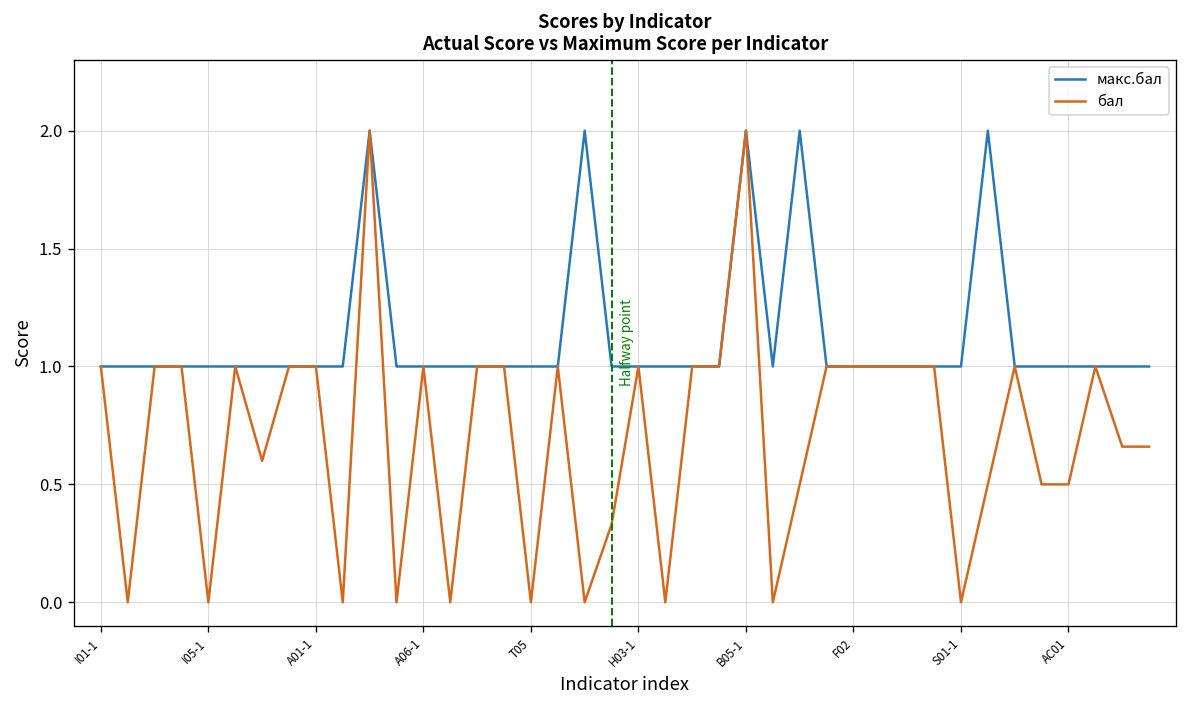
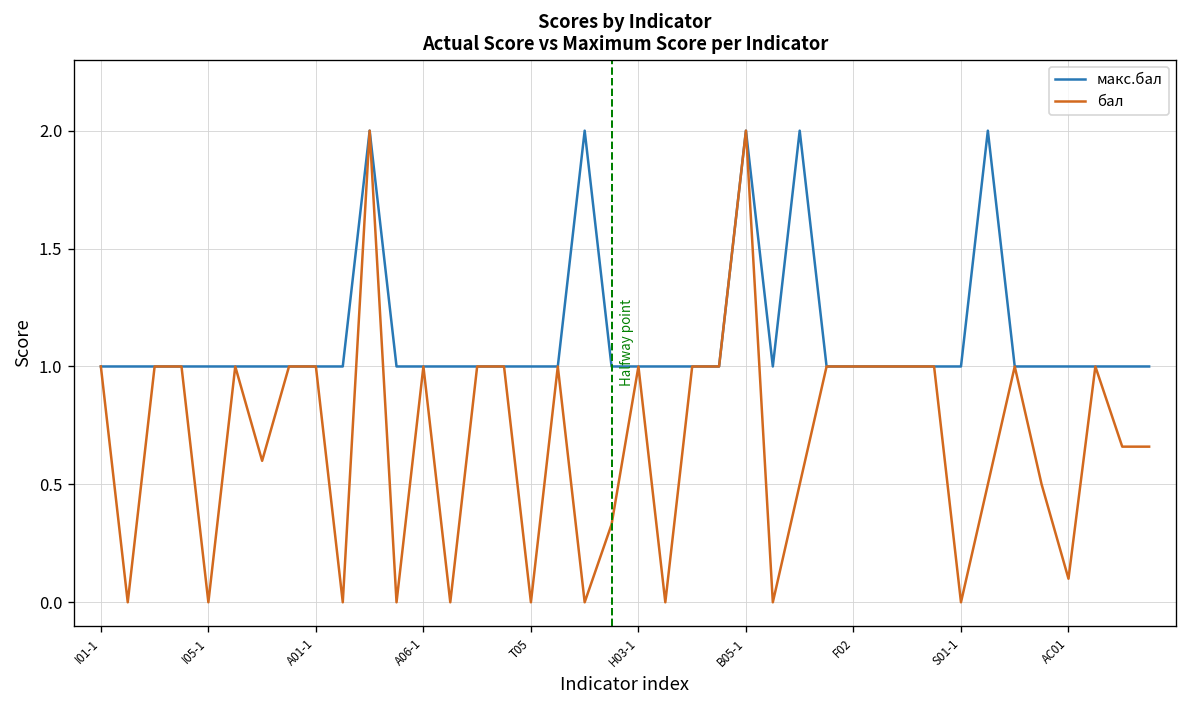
  {
    "макс.бал": {
      "I05-1": 1.0,
      "T05": 1.0,
      "S01-1": 1.0,
      "AC01": 1.0
    },
    "бал": {
      "I05-1": 0.0,
      "T05": 0.0,
      "S01-1": 0.0,
-     "AC01": 0.5
+     "AC01": 0.1
    }
  }
